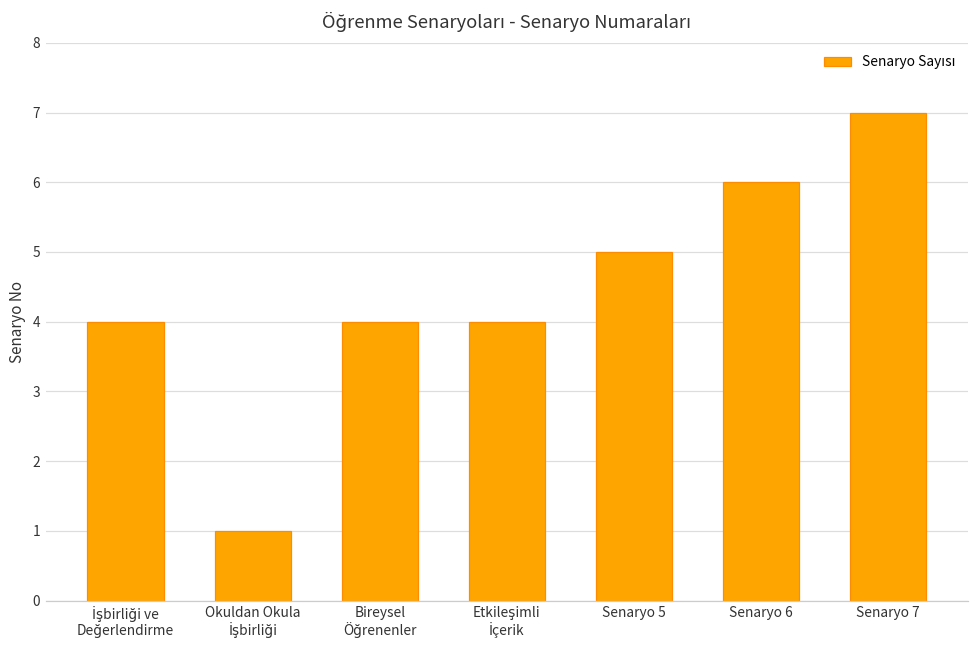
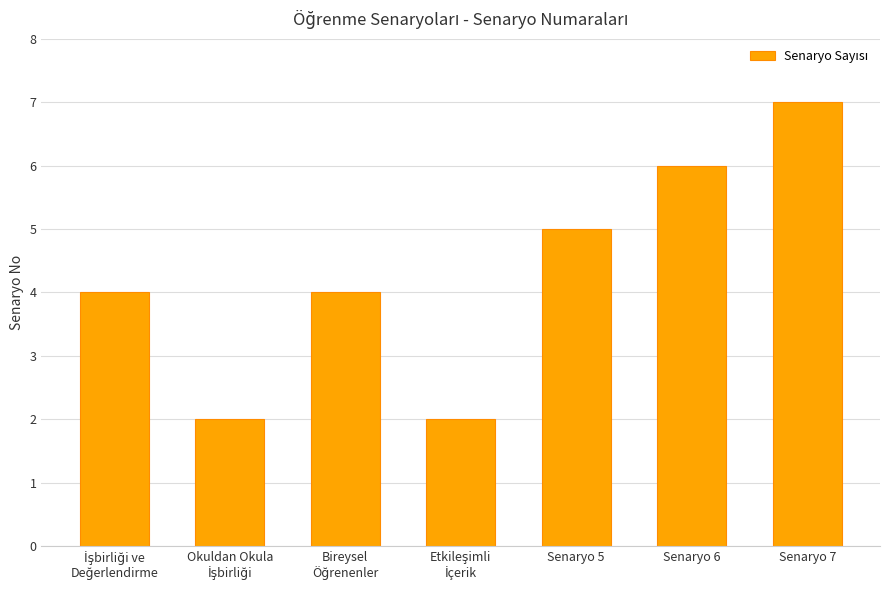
  {
    "İşbirliği ve Değerlendirme": 4,
-   "Okuldan Okula İşbirliği": 1,
+   "Okuldan Okula İşbirliği": 2,
    "Bireysel Öğrenenler": 4,
-   "Etkileşimli İçerik": 4,
+   "Etkileşimli İçerik": 2,
    "Senaryo 5": 5,
    "Senaryo 6": 6,
    "Senaryo 7": 7
  }
